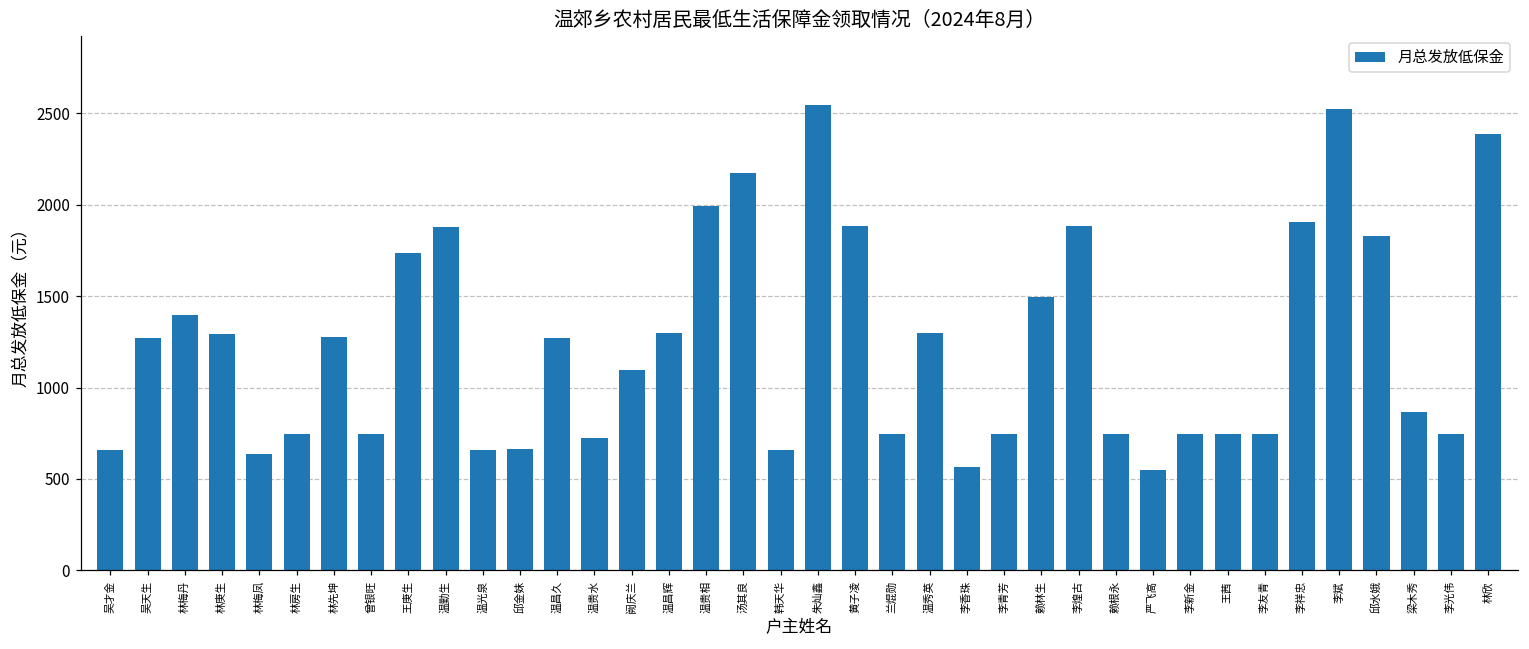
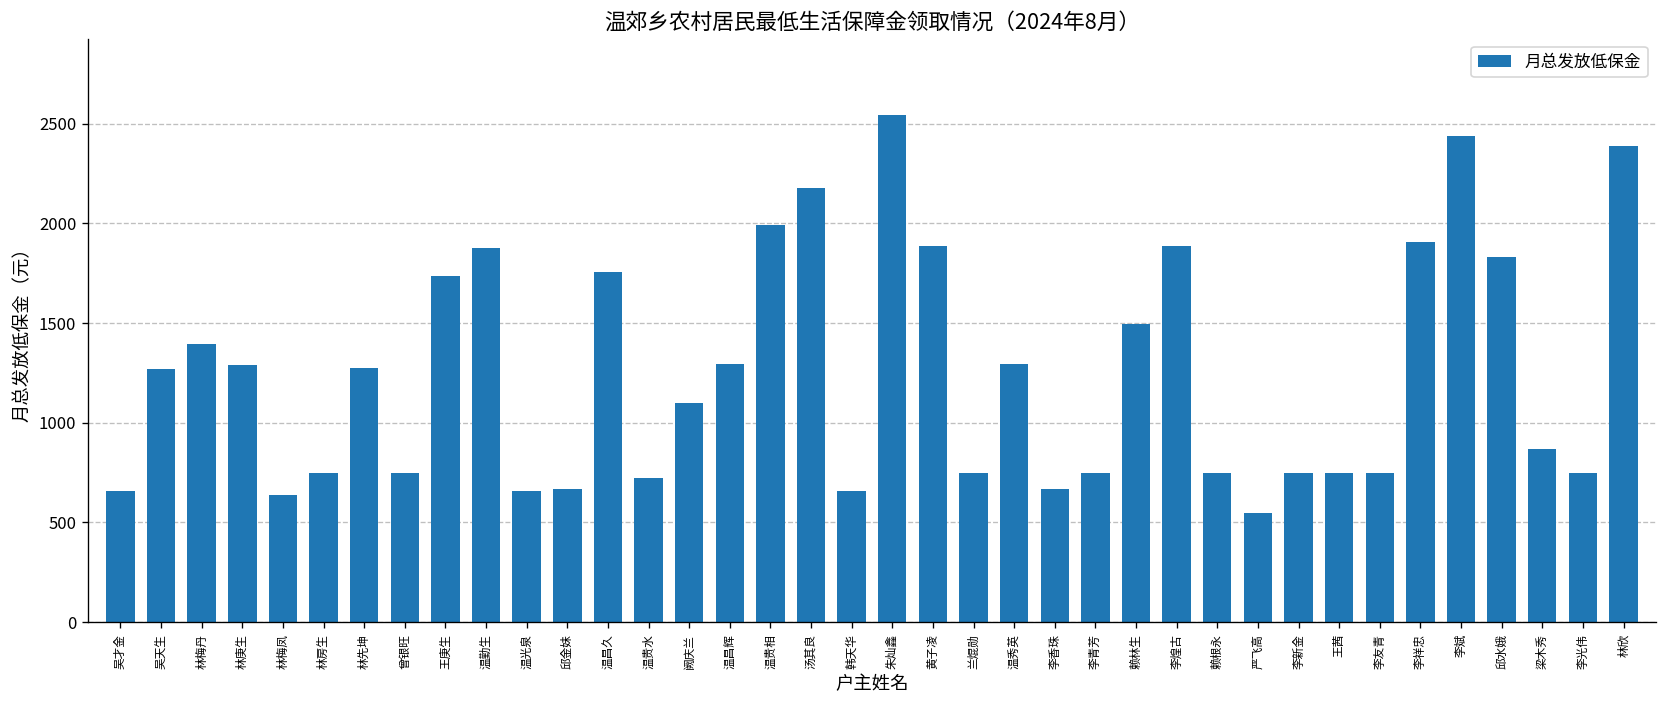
  {
    "吴才金": 660,
    "吴天生": 1270,
    "林梅丹": 1400,
    "林庚生": 1290,
    "林梅凤": 640,
    "林房生": 750,
    "林先坤": 1280,
    "曾银旺": 750,
    "王庚生": 1730,
    "温勤生": 1880,
    "温光泉": 660,
    "邱金妹": 670,
-   "温昌久": 1270,
+   "温昌久": 1760,
    "温贵水": 720,
    "阙庆兰": 1100,
    "温昌辉": 1300,
    "温贵相": 1990,
    "汤其良": 2180,
    "韩天华": 660,
    "朱灿鑫": 2540,
    "黄子凌": 1880,
    "兰焜勋": 750,
    "温秀英": 1300,
-   "李香珠": 560,
+   "李香珠": 670,
    "李青芳": 750,
    "赖林生": 1500,
    "李煌古": 1880,
    "赖根永": 750,
    "严飞高": 550,
    "李新金": 750,
    "王茜": 750,
    "李友青": 750,
    "李祥忠": 1910,
-   "李斌": 2520,
+   "李斌": 2440,
    "邱水娥": 1830,
    "梁木秀": 870,
    "李光伟": 750,
    "林欣": 2390
  }
